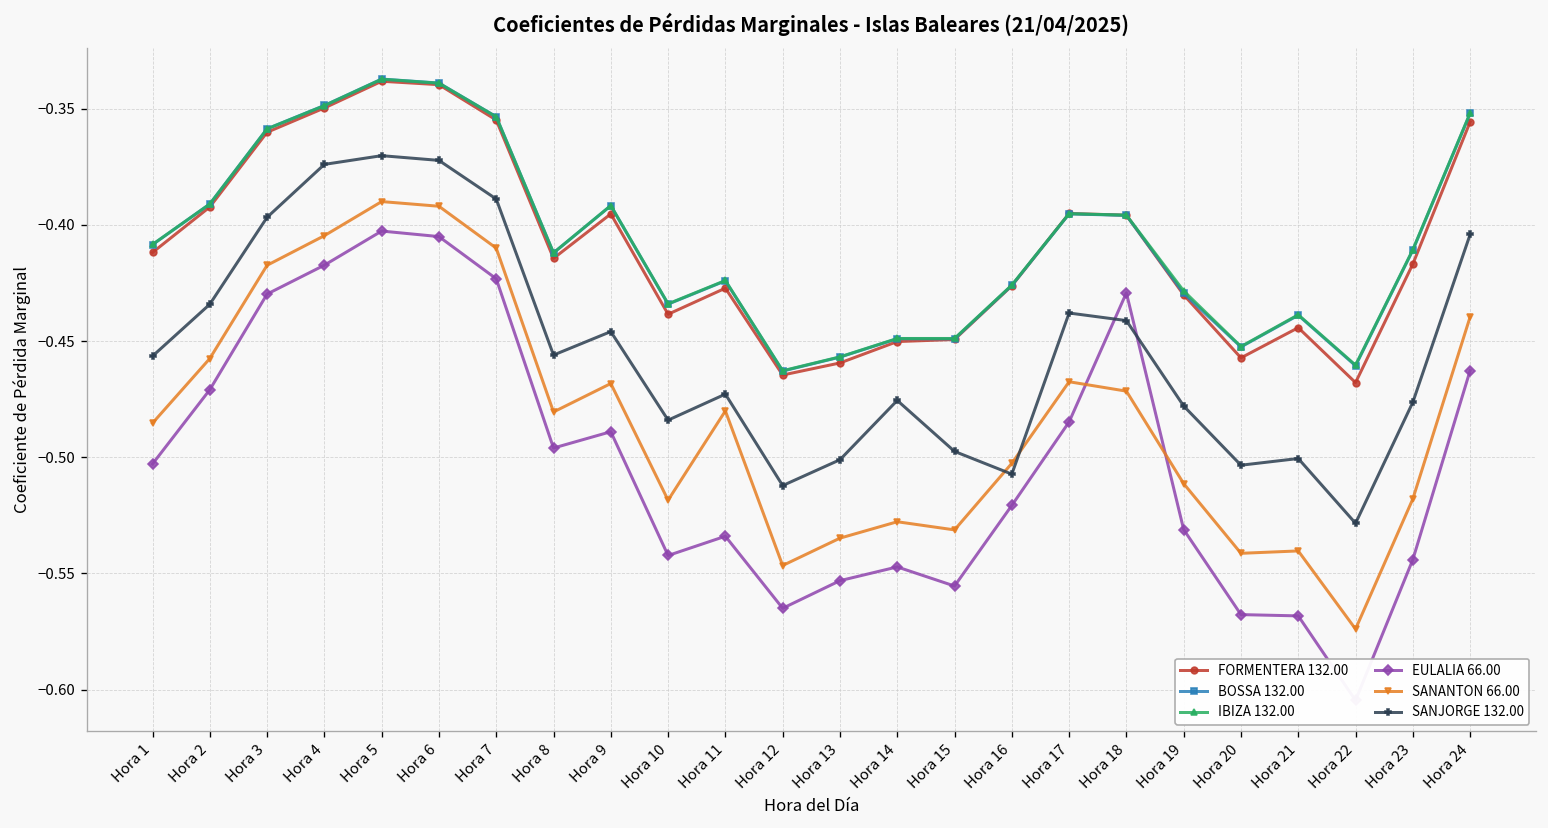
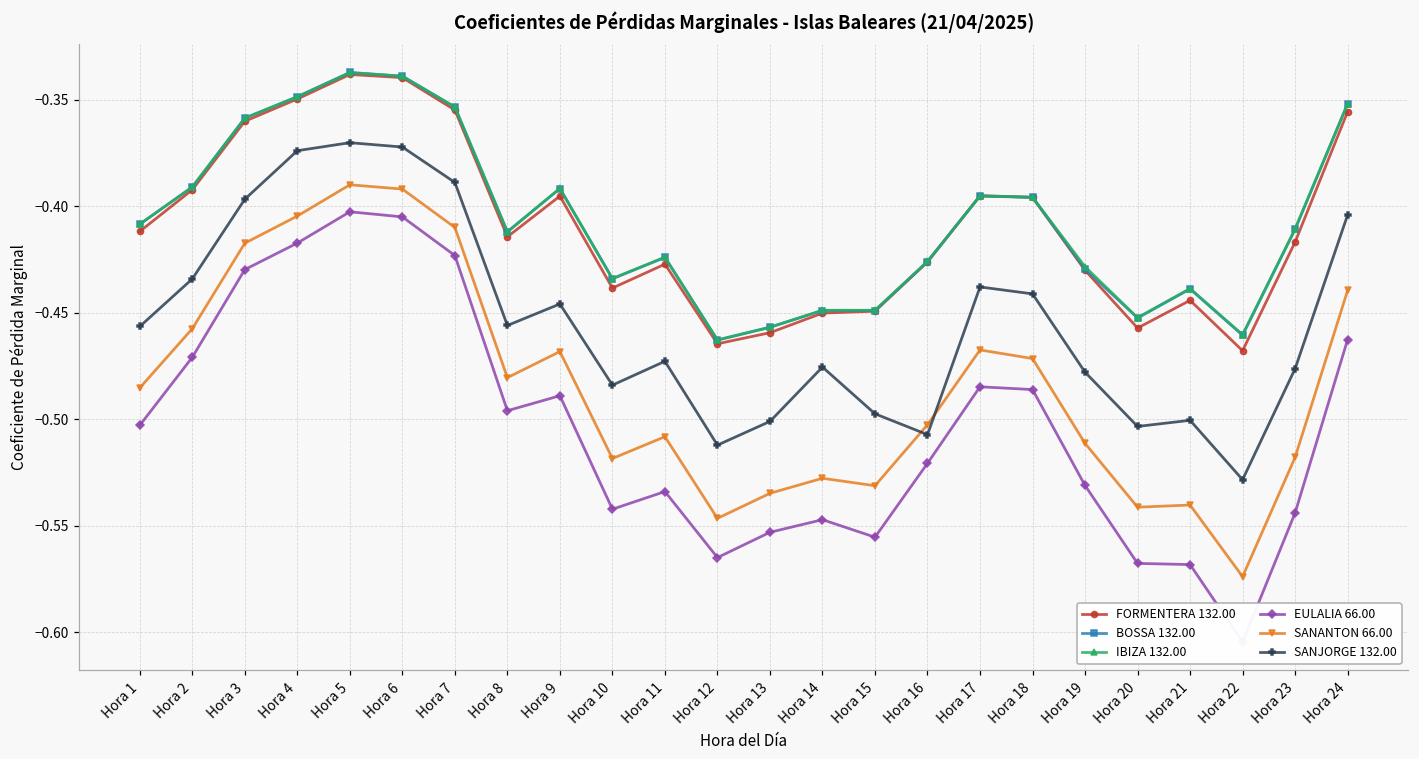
  {
    "FORMENTERA 132.00": {
      "Hora 1": -0.412,
      "Hora 3": -0.360,
      "Hora 7": -0.355,
      "Hora 8": -0.414,
      "Hora 9": -0.395,
      "Hora 10": -0.438,
      "Hora 11": -0.427,
      "Hora 12": -0.465,
      "Hora 13": -0.459,
      "Hora 20": -0.457,
      "Hora 21": -0.444,
      "Hora 22": -0.468,
      "Hora 23": -0.417,
      "Hora 24": -0.356
    },
    "EULALIA 66.00": {
      "Hora 1": -0.503,
      "Hora 2": -0.471,
      "Hora 3": -0.430,
      "Hora 4": -0.417,
      "Hora 5": -0.403,
      "Hora 6": -0.405,
      "Hora 7": -0.423,
      "Hora 8": -0.496,
      "Hora 9": -0.489,
      "Hora 10": -0.542,
      "Hora 11": -0.534,
      "Hora 12": -0.565,
      "Hora 13": -0.553,
      "Hora 14": -0.547,
      "Hora 15": -0.555,
      "Hora 16": -0.521,
      "Hora 17": -0.485,
-     "Hora 18": -0.429,
+     "Hora 18": -0.486,
      "Hora 19": -0.531,
      "Hora 20": -0.568,
      "Hora 21": -0.568,
      "Hora 23": -0.544,
      "Hora 24": -0.463
    },
    "SANANTON 66.00": {
      "Hora 1": -0.485,
      "Hora 2": -0.458,
      "Hora 3": -0.417,
      "Hora 4": -0.405,
      "Hora 5": -0.390,
      "Hora 6": -0.392,
      "Hora 7": -0.410,
      "Hora 8": -0.480,
      "Hora 9": -0.468,
      "Hora 10": -0.518,
-     "Hora 11": -0.480,
+     "Hora 11": -0.508,
      "Hora 12": -0.547,
      "Hora 13": -0.535,
      "Hora 14": -0.528,
      "Hora 15": -0.531,
      "Hora 16": -0.503,
      "Hora 17": -0.467,
      "Hora 18": -0.472,
      "Hora 19": -0.511,
      "Hora 20": -0.541,
      "Hora 21": -0.540,
      "Hora 22": -0.574,
      "Hora 23": -0.518,
      "Hora 24": -0.440
    },
    "SANJORGE 132.00": {
      "Hora 1": -0.456,
      "Hora 2": -0.434,
      "Hora 3": -0.397,
      "Hora 4": -0.374,
      "Hora 5": -0.370,
      "Hora 6": -0.372,
      "Hora 7": -0.389,
      "Hora 8": -0.456,
      "Hora 9": -0.446,
      "Hora 10": -0.484,
      "Hora 11": -0.473,
      "Hora 12": -0.512,
      "Hora 13": -0.501,
      "Hora 14": -0.476,
      "Hora 15": -0.497,
      "Hora 16": -0.507,
      "Hora 17": -0.438,
      "Hora 18": -0.441,
      "Hora 19": -0.478,
      "Hora 20": -0.503,
      "Hora 21": -0.501,
      "Hora 22": -0.528,
      "Hora 23": -0.476,
      "Hora 24": -0.404
    }
  }
